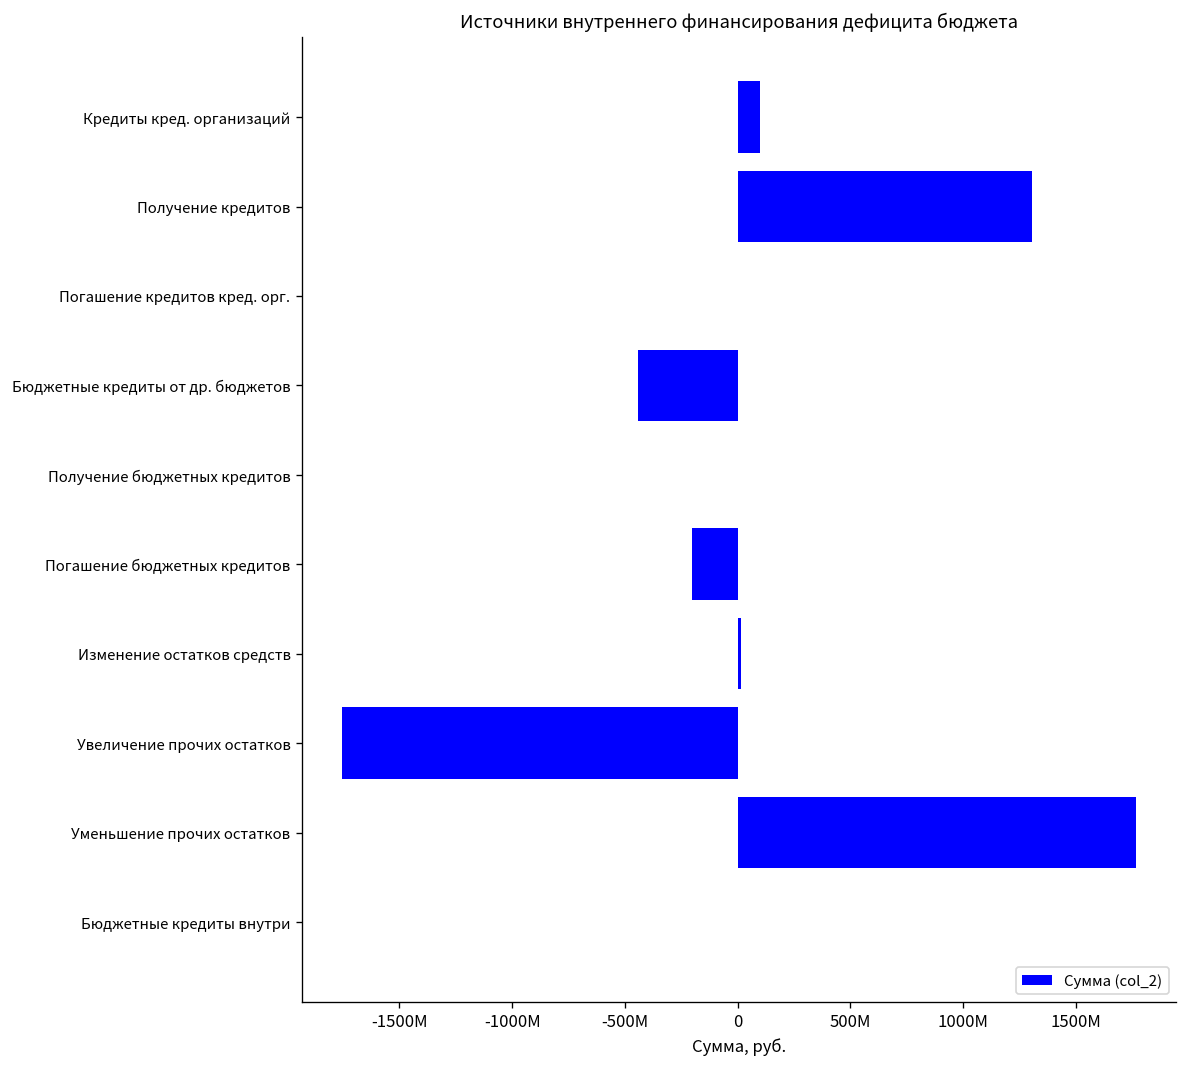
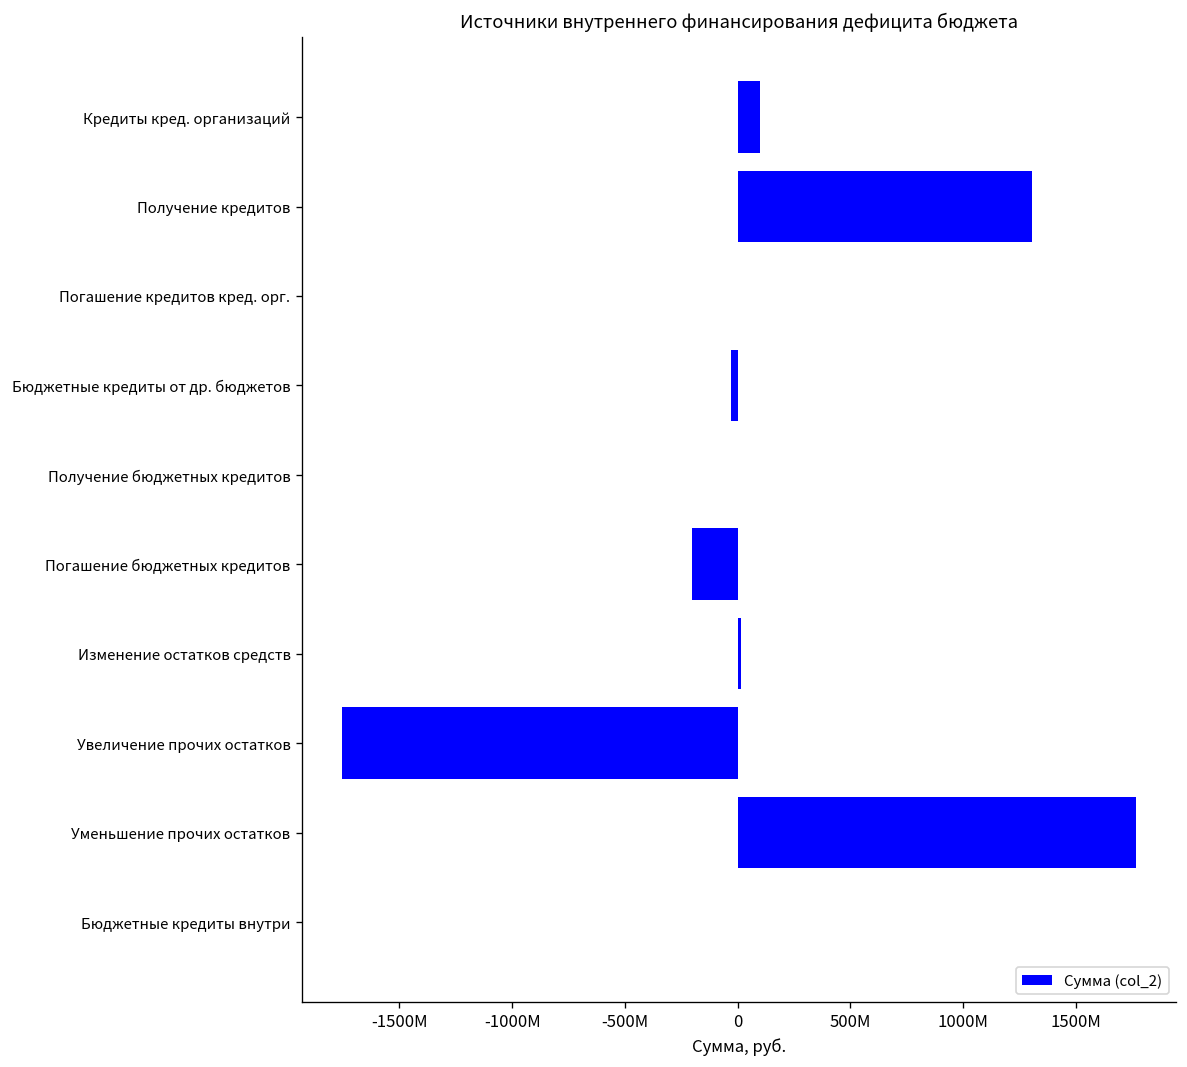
  {
    "Кредиты кред. организаций": 100000000,
    "Получение кредитов": 1310000000,
    "Погашение кредитов кред. орг.": 0,
-   "Бюджетные кредиты от др. бюджетов": -440000000,
+   "Бюджетные кредиты от др. бюджетов": -30000000,
    "Получение бюджетных кредитов": 0,
    "Погашение бюджетных кредитов": -200000000,
    "Изменение остатков средств": 10000000,
    "Увеличение прочих остатков": -1760000000,
    "Уменьшение прочих остатков": 1770000000
  }
